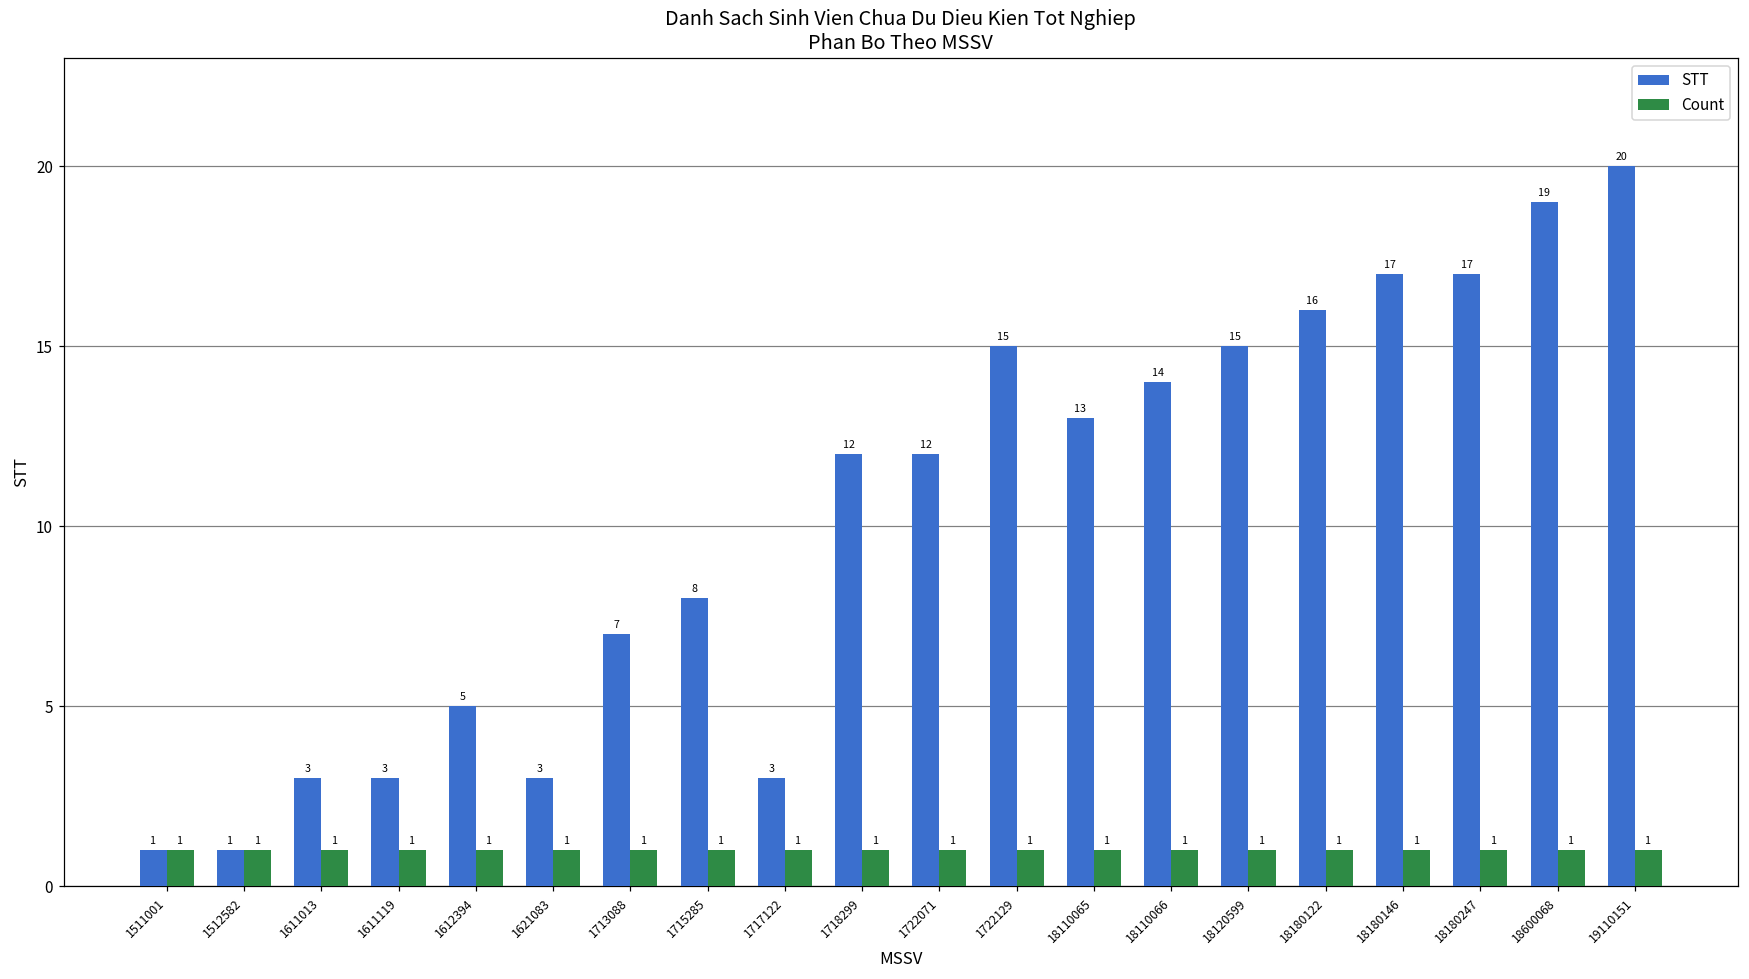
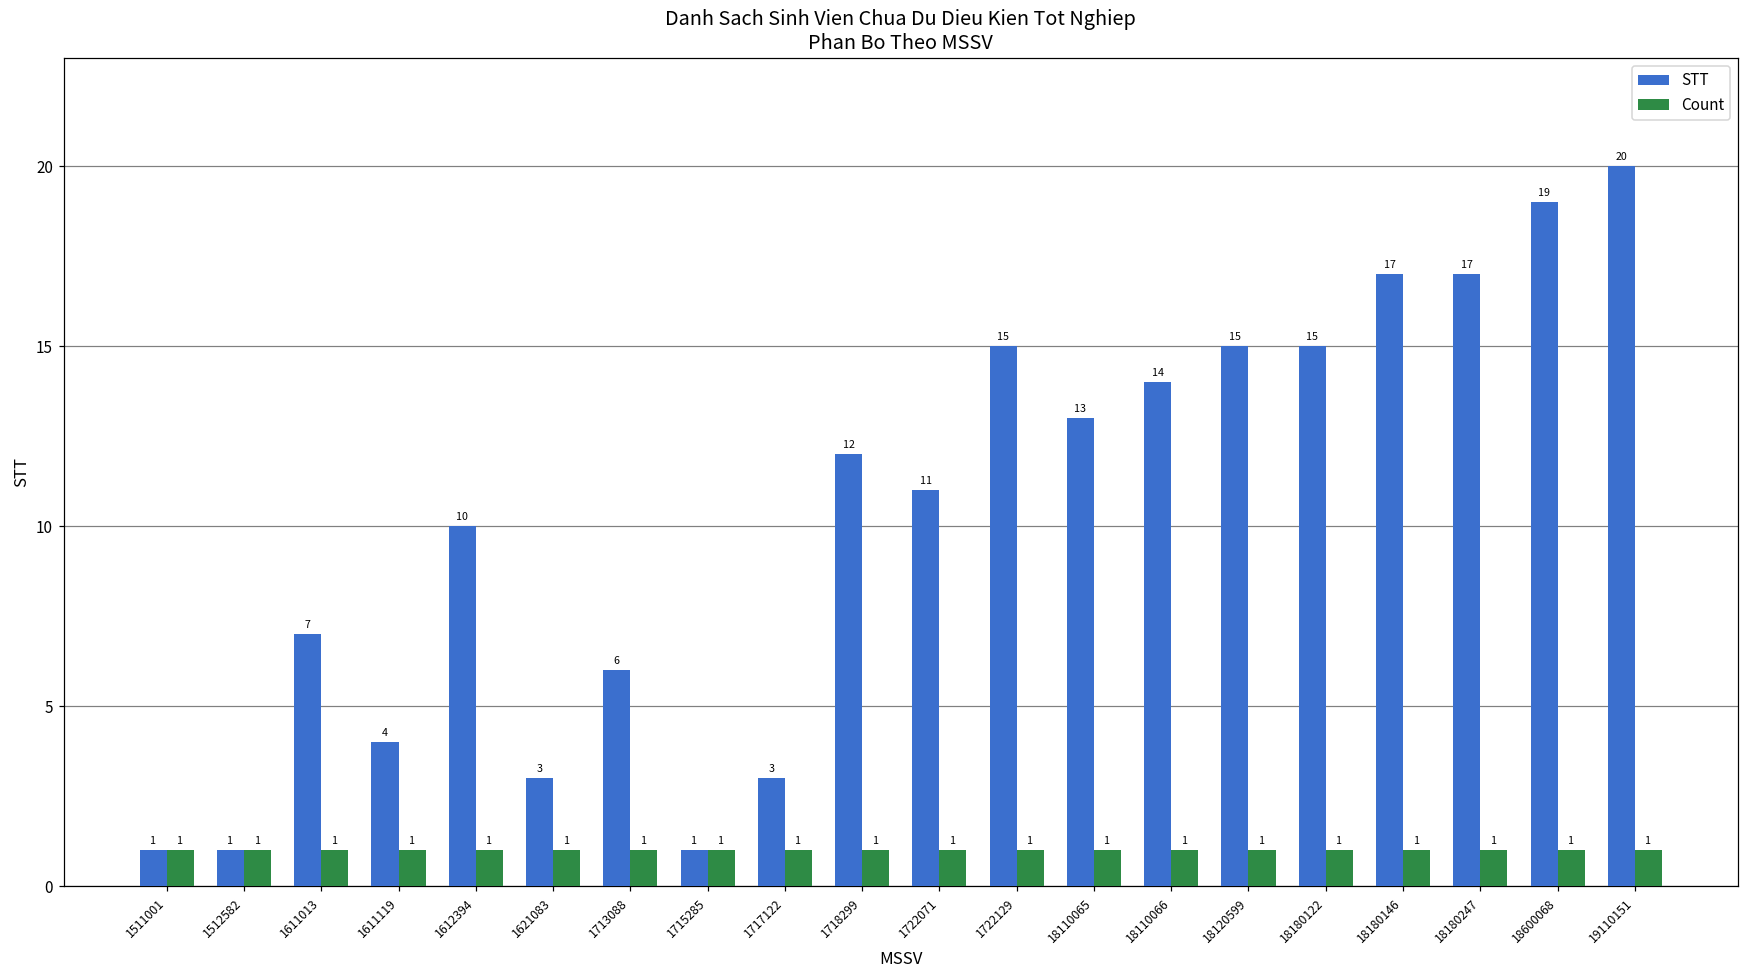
  {
    "STT": {
      "1511001": 1,
      "1512582": 1,
-     "1611013": 3,
-     "1611119": 3,
-     "1612394": 5,
+     "1611013": 7,
+     "1611119": 4,
+     "1612394": 10,
      "1621083": 3,
-     "1713088": 7,
-     "1715285": 8,
+     "1713088": 6,
+     "1715285": 1,
      "1717122": 3,
      "1718299": 12,
-     "1722071": 12,
+     "1722071": 11,
      "1722129": 15,
      "18110065": 13,
      "18110066": 14,
      "18120599": 15,
-     "18180122": 16,
+     "18180122": 15,
      "18180146": 17,
      "18180247": 17,
      "18600068": 19,
      "19110151": 20
    },
    "Count": {
      "1511001": 1,
      "1512582": 1,
      "1611013": 1,
      "1611119": 1,
      "1612394": 1,
      "1621083": 1,
      "1713088": 1,
      "1715285": 1,
      "1717122": 1,
      "1718299": 1,
      "1722071": 1,
      "1722129": 1,
      "18110065": 1,
      "18110066": 1,
      "18120599": 1,
      "18180122": 1,
      "18180146": 1,
      "18180247": 1,
      "18600068": 1,
      "19110151": 1
    }
  }
